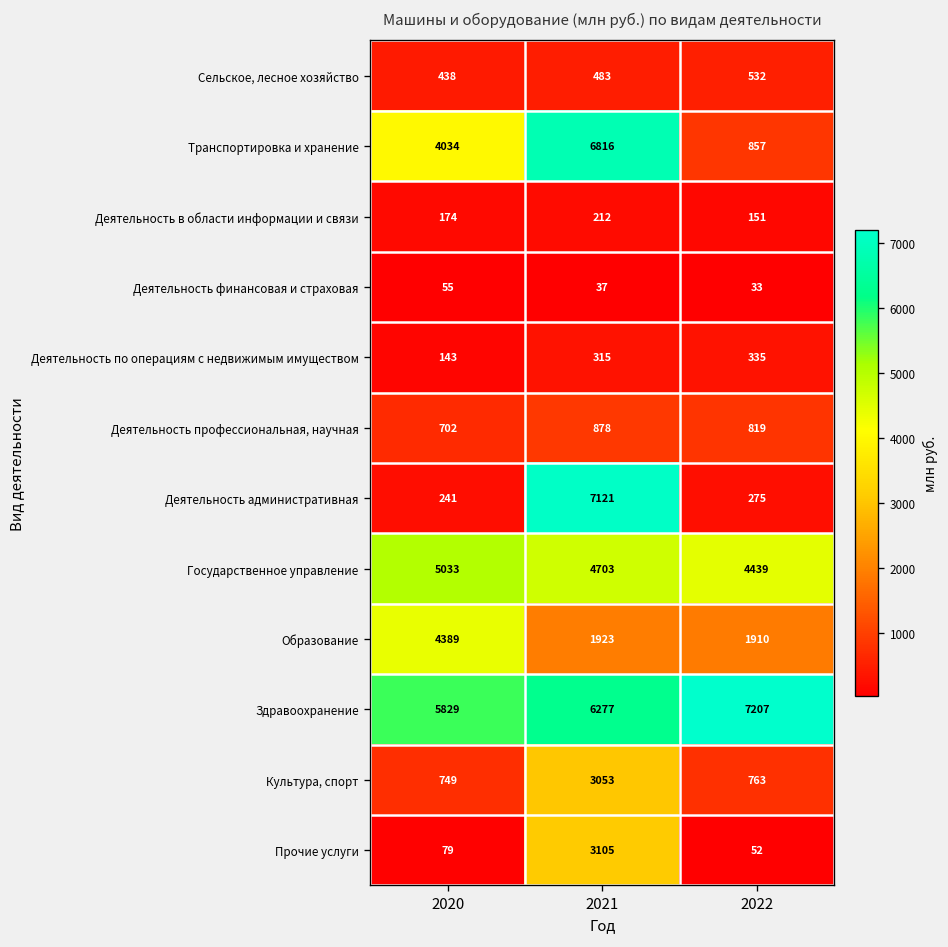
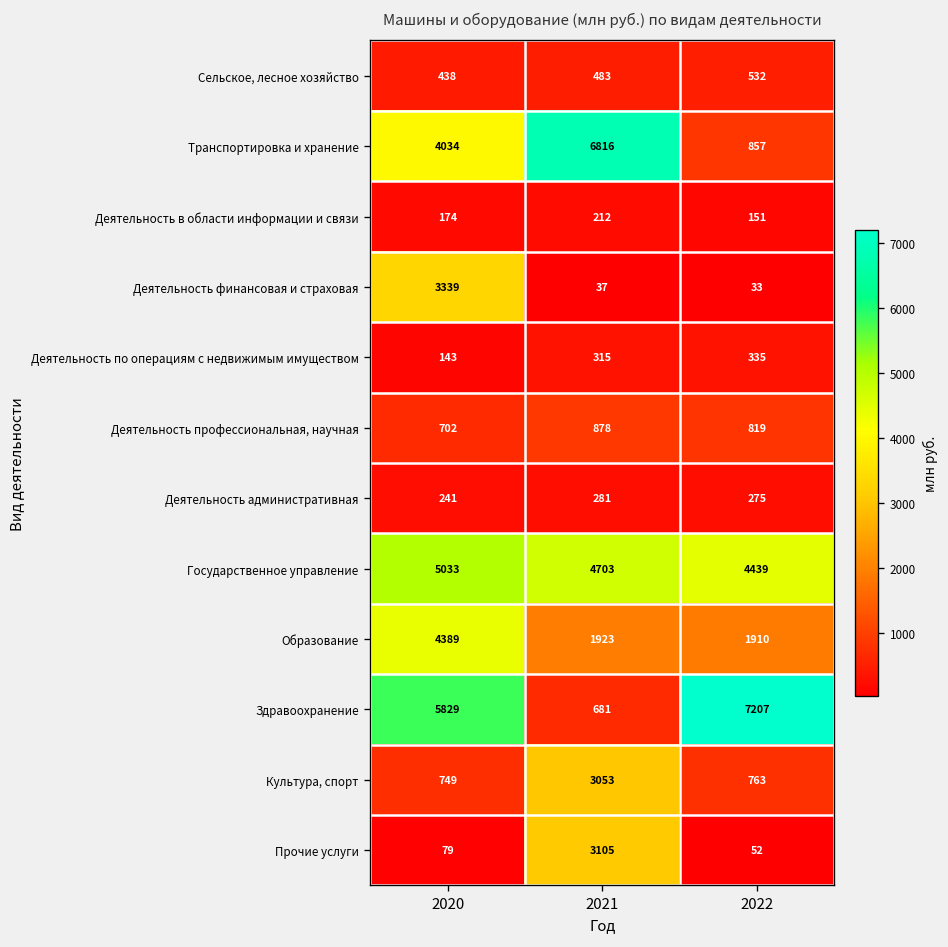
  {
    "Сельское, лесное хозяйство": {
      "2020": 438,
      "2021": 483,
      "2022": 532
    },
    "Транспортировка и хранение": {
      "2020": 4034,
      "2021": 6816,
      "2022": 857
    },
    "Деятельность в области информации и связи": {
      "2020": 174,
      "2021": 212,
      "2022": 151
    },
    "Деятельность финансовая и страховая": {
-     "2020": 55,
+     "2020": 3339,
      "2021": 37,
      "2022": 33
    },
    "Деятельность по операциям с недвижимым имуществом": {
      "2020": 143,
      "2021": 315,
      "2022": 335
    },
    "Деятельность профессиональная, научная": {
      "2020": 702,
      "2021": 878,
      "2022": 819
    },
    "Деятельность административная": {
      "2020": 241,
-     "2021": 7121,
+     "2021": 281,
      "2022": 275
    },
    "Государственное управление": {
      "2020": 5033,
      "2021": 4703,
      "2022": 4439
    },
    "Образование": {
      "2020": 4389,
      "2021": 1923,
      "2022": 1910
    },
    "Здравоохранение": {
      "2020": 5829,
-     "2021": 6277,
+     "2021": 681,
      "2022": 7207
    },
    "Культура, спорт": {
      "2020": 749,
      "2021": 3053,
      "2022": 763
    },
    "Прочие услуги": {
      "2020": 79,
      "2021": 3105,
      "2022": 52
    }
  }
